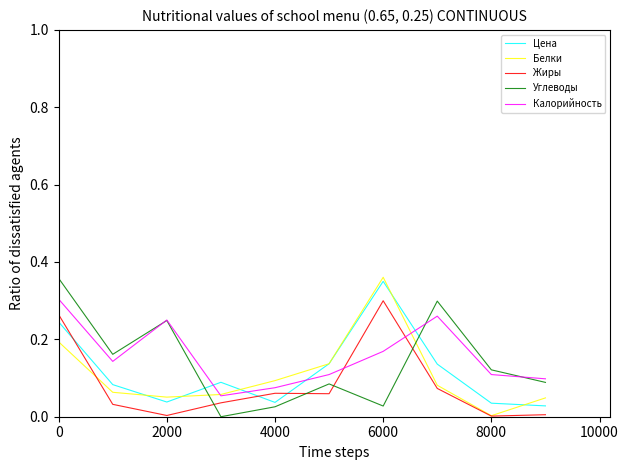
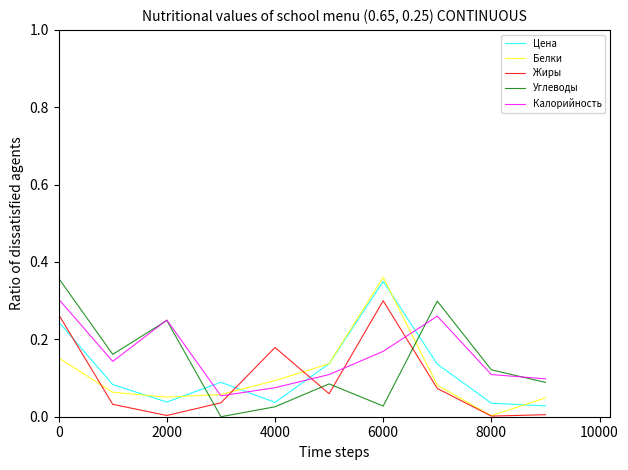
  {
    "Цена": {
      "0": 0.25,
      "2000": 0.04,
      "4000": 0.04,
      "6000": 0.35,
      "8000": 0.04
    },
    "Белки": {
-     "0": 0.19,
+     "0": 0.15,
      "2000": 0.05,
      "4000": 0.09,
      "6000": 0.36
    },
    "Жиры": {
      "0": 0.26,
      "2000": 0.00,
-     "4000": 0.06,
+     "4000": 0.18,
      "6000": 0.30
    },
    "Углеводы": {
      "0": 0.36,
      "4000": 0.03,
      "6000": 0.03,
      "8000": 0.12
    },
    "Калорийность": {
      "0": 0.30,
      "4000": 0.08,
      "6000": 0.17,
      "8000": 0.11
    }
  }
